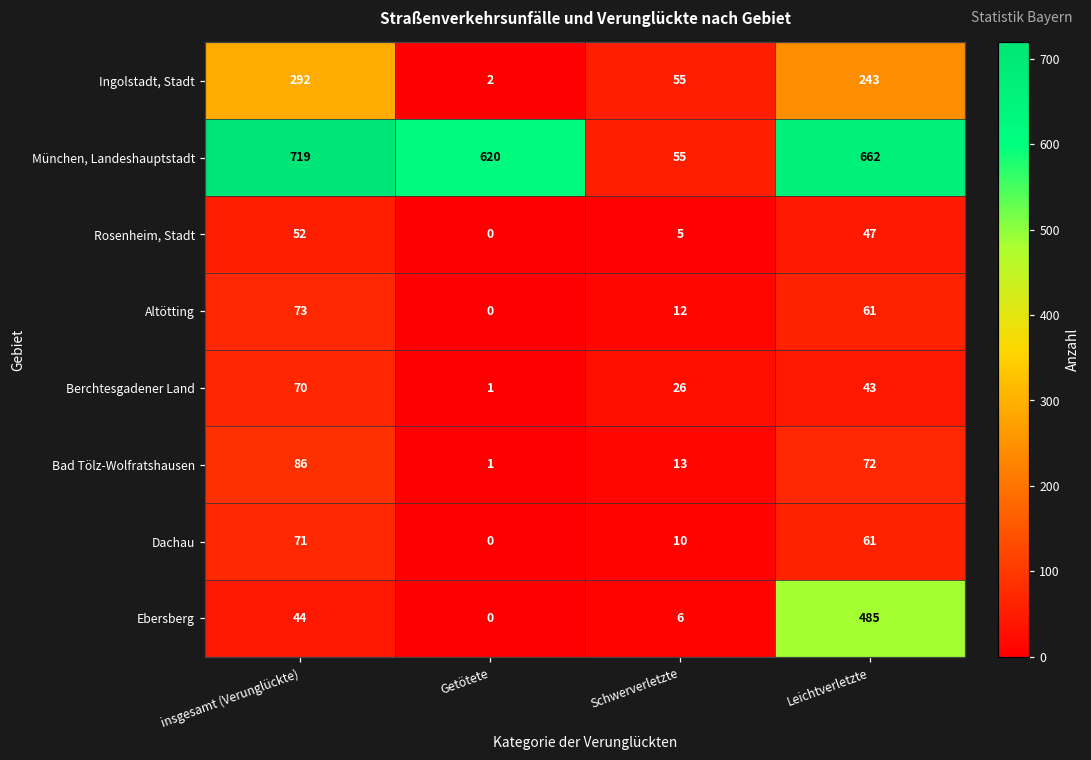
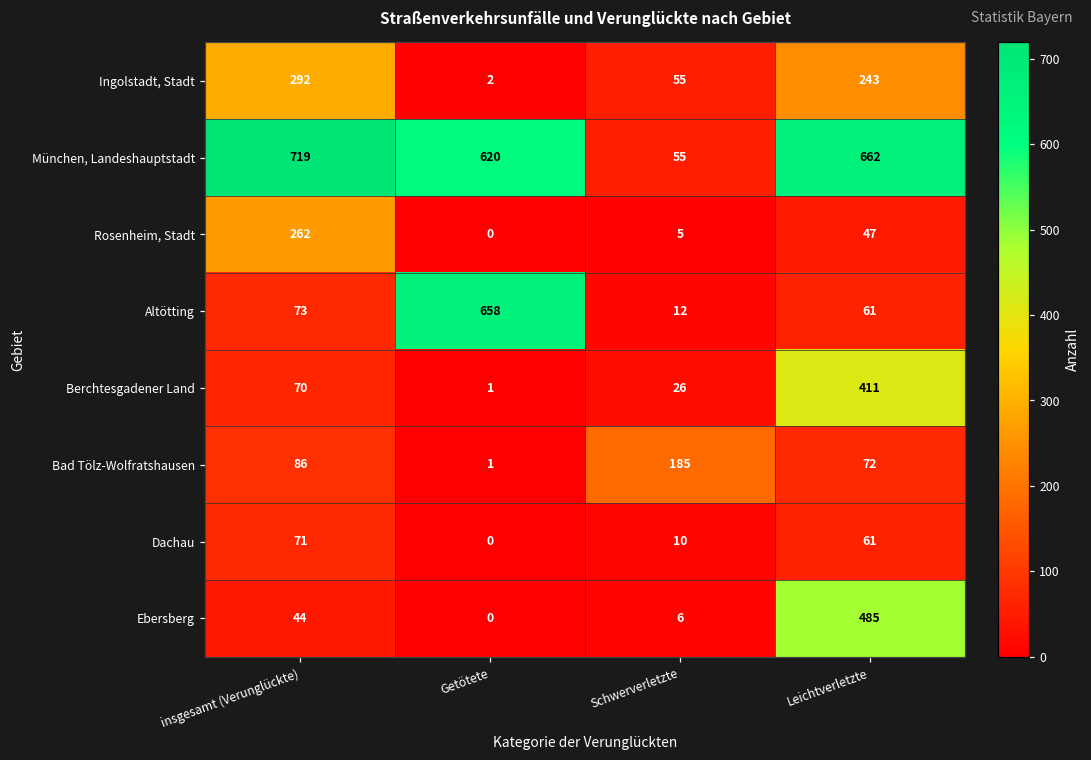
  {
    "Ingolstadt, Stadt": {
      "insgesamt (Verunglückte)": 292,
      "Getötete": 2,
      "Schwerverletzte": 55,
      "Leichtverletzte": 243
    },
    "München, Landeshauptstadt": {
      "insgesamt (Verunglückte)": 719,
      "Getötete": 620,
      "Schwerverletzte": 55,
      "Leichtverletzte": 662
    },
    "Rosenheim, Stadt": {
-     "insgesamt (Verunglückte)": 52,
+     "insgesamt (Verunglückte)": 262,
      "Getötete": 0,
      "Schwerverletzte": 5,
      "Leichtverletzte": 47
    },
    "Altötting": {
      "insgesamt (Verunglückte)": 73,
-     "Getötete": 0,
+     "Getötete": 658,
      "Schwerverletzte": 12,
      "Leichtverletzte": 61
    },
    "Berchtesgadener Land": {
      "insgesamt (Verunglückte)": 70,
      "Getötete": 1,
      "Schwerverletzte": 26,
-     "Leichtverletzte": 43
+     "Leichtverletzte": 411
    },
    "Bad Tölz-Wolfratshausen": {
      "insgesamt (Verunglückte)": 86,
      "Getötete": 1,
-     "Schwerverletzte": 13,
+     "Schwerverletzte": 185,
      "Leichtverletzte": 72
    },
    "Dachau": {
      "insgesamt (Verunglückte)": 71,
      "Getötete": 0,
      "Schwerverletzte": 10,
      "Leichtverletzte": 61
    },
    "Ebersberg": {
      "insgesamt (Verunglückte)": 44,
      "Getötete": 0,
      "Schwerverletzte": 6,
      "Leichtverletzte": 485
    }
  }
